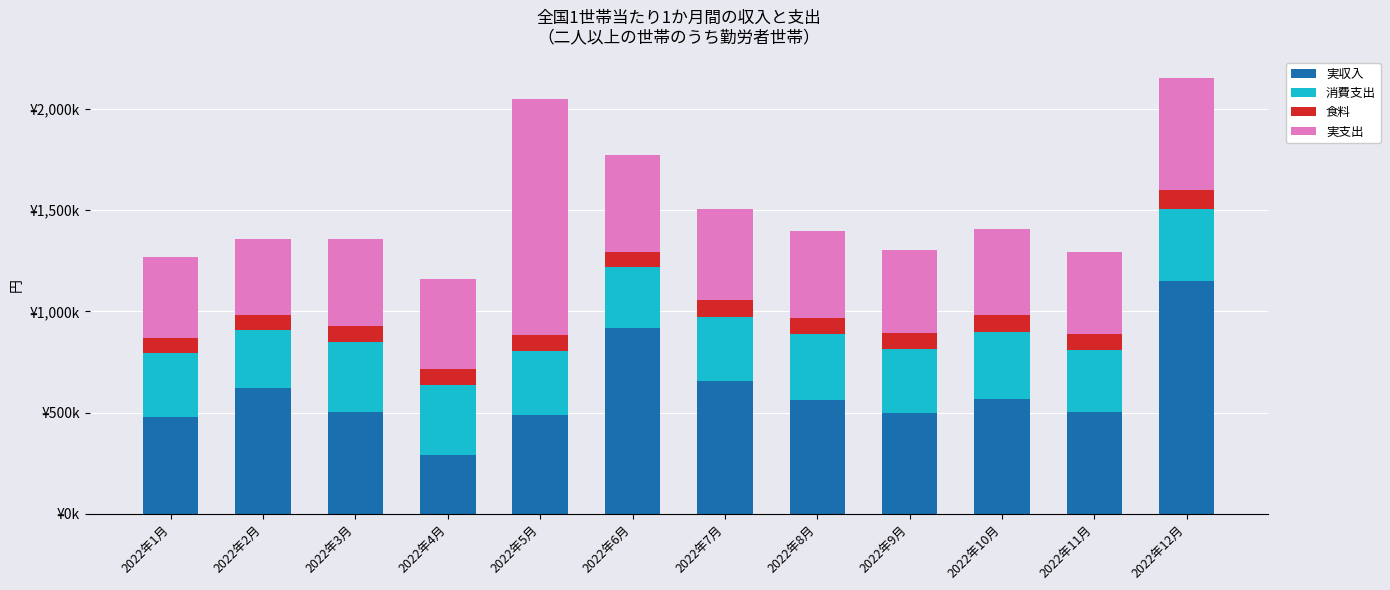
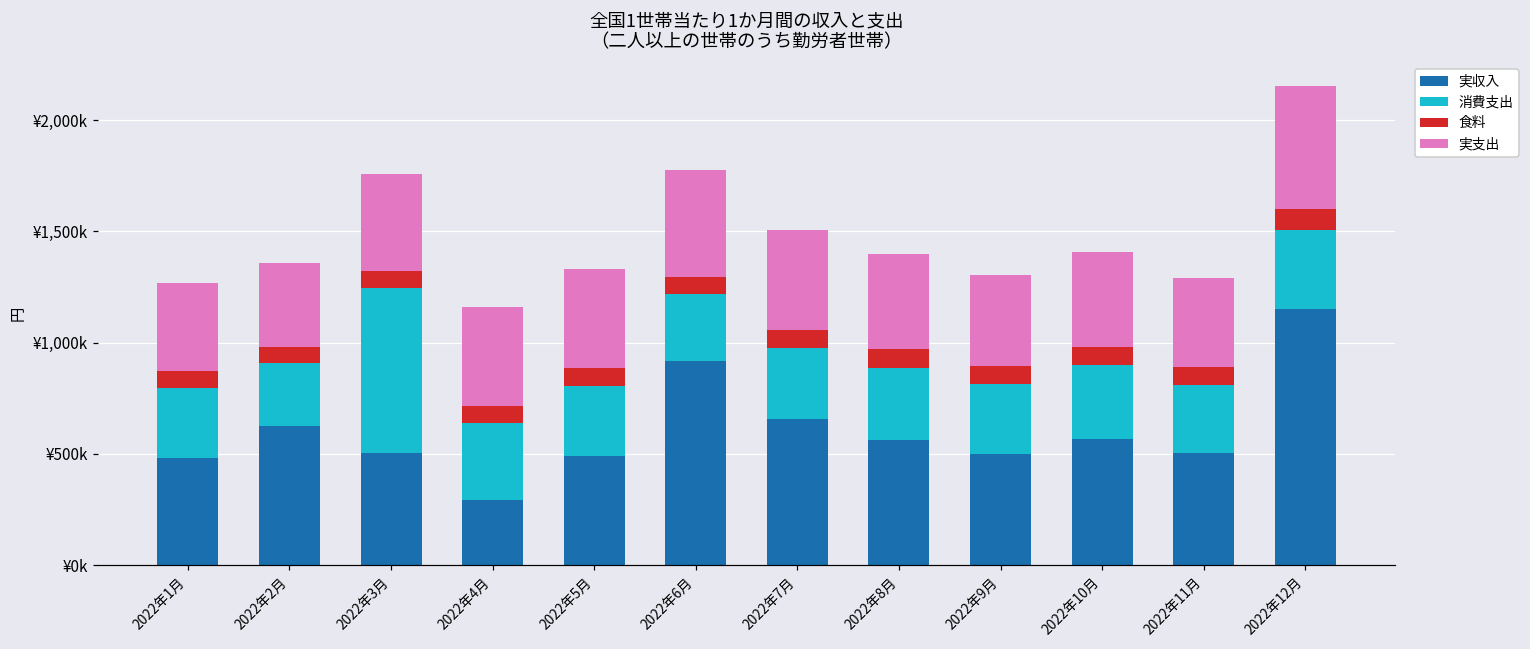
  {
    "実収入": {
      "2022年1月": "¥480,000",
      "2022年2月": "¥620,000",
      "2022年3月": "¥500,000",
      "2022年4月": "¥290,000",
      "2022年5月": "¥490,000",
      "2022年6月": "¥920,000",
      "2022年7月": "¥660,000",
      "2022年8月": "¥560,000",
      "2022年9月": "¥500,000",
      "2022年10月": "¥570,000",
      "2022年11月": "¥500,000",
      "2022年12月": "¥1,150,000"
    },
    "消費支出": {
      "2022年1月": "¥310,000",
      "2022年2月": "¥290,000",
-     "2022年3月": "¥340,000",
+     "2022年3月": "¥740,000",
      "2022年4月": "¥340,000",
      "2022年5月": "¥310,000",
      "2022年6月": "¥300,000",
      "2022年7月": "¥320,000",
      "2022年8月": "¥320,000",
      "2022年9月": "¥310,000",
      "2022年10月": "¥330,000",
      "2022年11月": "¥310,000",
      "2022年12月": "¥350,000"
    },
    "食料": {
      "2022年1月": "¥80,000",
      "2022年2月": "¥70,000",
      "2022年3月": "¥80,000",
      "2022年4月": "¥80,000",
      "2022年5月": "¥80,000",
      "2022年6月": "¥80,000",
      "2022年7月": "¥80,000",
      "2022年8月": "¥80,000",
      "2022年9月": "¥80,000",
      "2022年10月": "¥80,000",
      "2022年11月": "¥80,000",
      "2022年12月": "¥100,000"
    },
    "実支出": {
      "2022年1月": "¥400,000",
      "2022年2月": "¥380,000",
      "2022年3月": "¥430,000",
      "2022年4月": "¥450,000",
-     "2022年5月": "¥1,160,000",
+     "2022年5月": "¥450,000",
      "2022年6月": "¥480,000",
      "2022年7月": "¥450,000",
      "2022年8月": "¥430,000",
      "2022年9月": "¥410,000",
      "2022年10月": "¥430,000",
      "2022年11月": "¥400,000",
      "2022年12月": "¥550,000"
    }
  }
